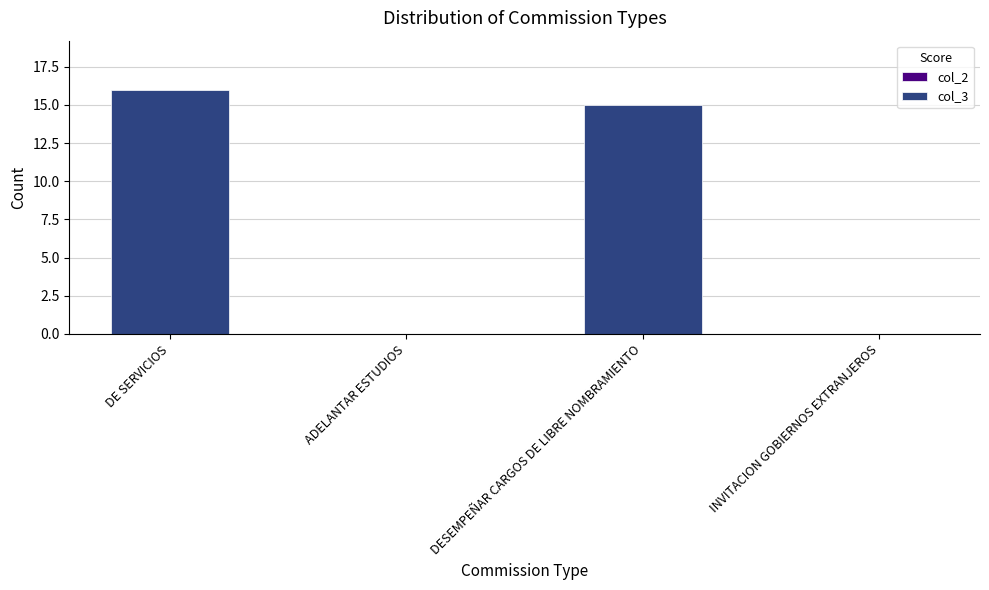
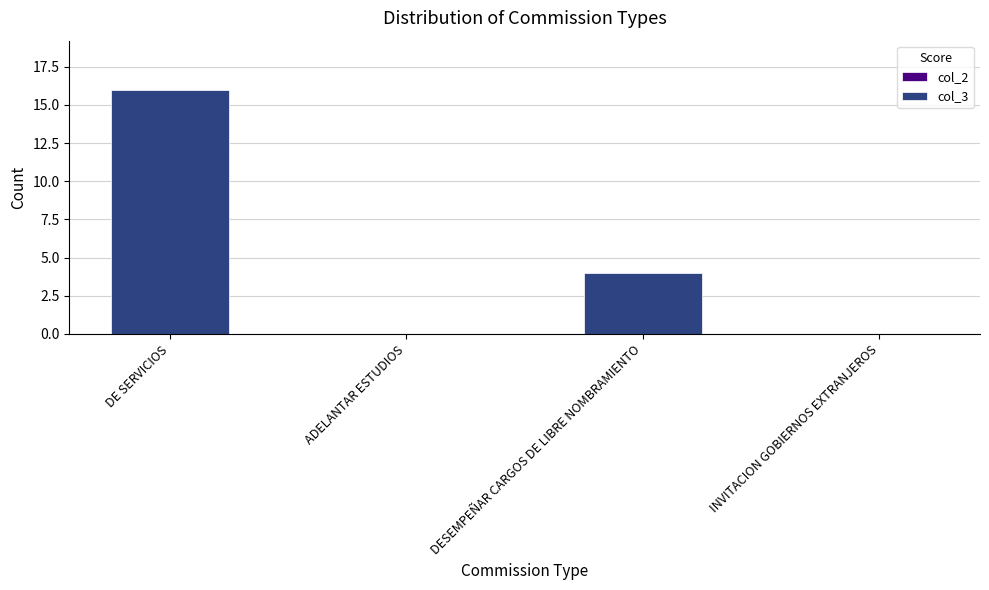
  {
    "col_2": {
      "DE SERVICIOS": 0,
      "ADELANTAR ESTUDIOS": 0,
      "DESEMPEÑAR CARGOS DE LIBRE NOMBRAMIENTO": 0,
      "INVITACION GOBIERNOS EXTRANJEROS": 0
    },
    "col_3": {
      "DE SERVICIOS": 16,
      "ADELANTAR ESTUDIOS": 0,
-     "DESEMPEÑAR CARGOS DE LIBRE NOMBRAMIENTO": 15,
+     "DESEMPEÑAR CARGOS DE LIBRE NOMBRAMIENTO": 4,
      "INVITACION GOBIERNOS EXTRANJEROS": 0
    }
  }
